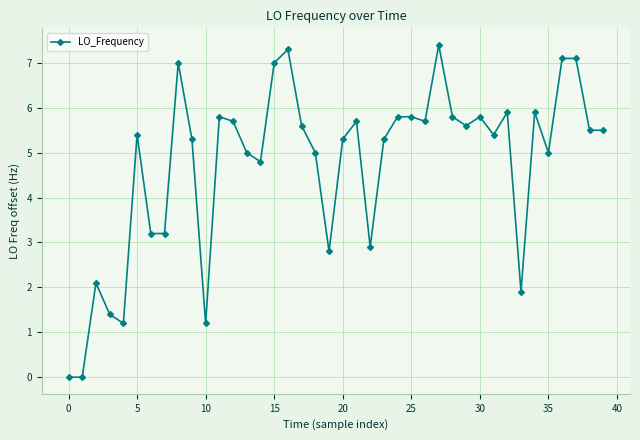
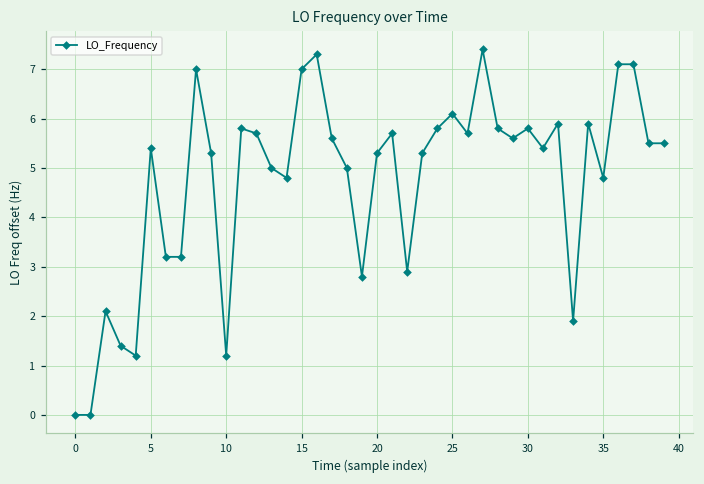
  {
    "0": 0.0,
    "5": 5.4,
    "10": 1.2,
    "15": 7.0,
    "20": 5.3,
-   "25": 5.8,
+   "25": 6.1,
    "30": 5.8,
-   "35": 5.0
+   "35": 4.8
  }
